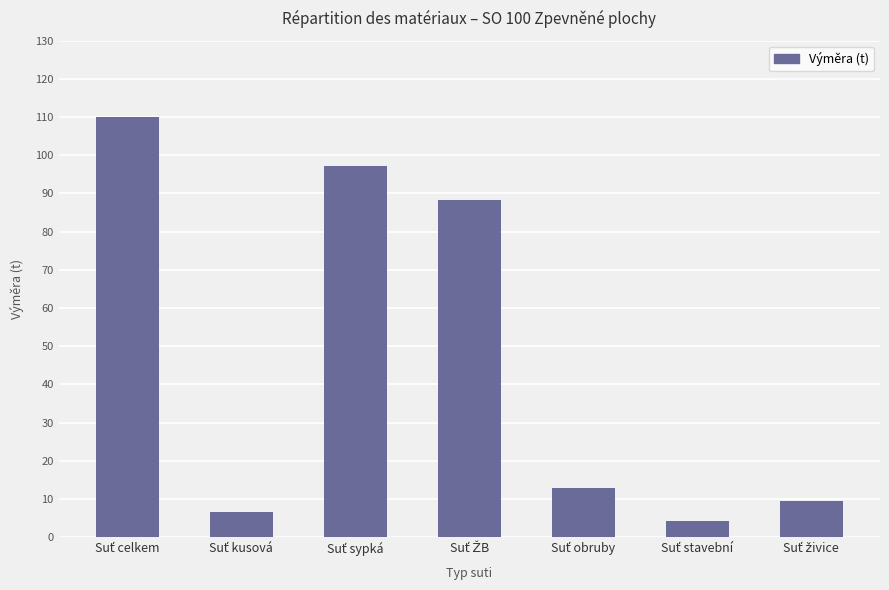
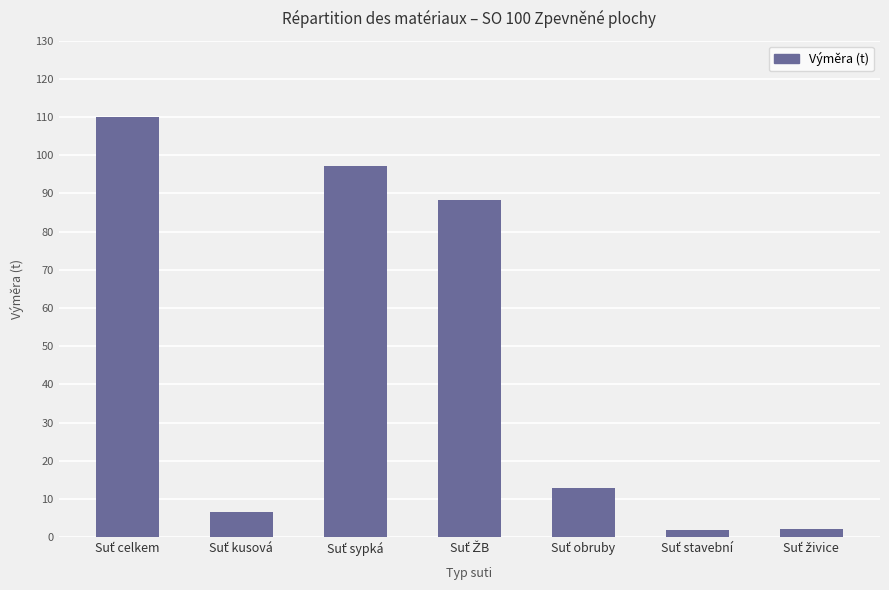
  {
    "Suť celkem": 110,
    "Suť kusová": 7,
    "Suť sypká": 97,
    "Suť ŽB": 88,
    "Suť obruby": 13,
-   "Suť stavební": 4,
-   "Suť živice": 10
+   "Suť stavební": 2,
+   "Suť živice": 2
  }
